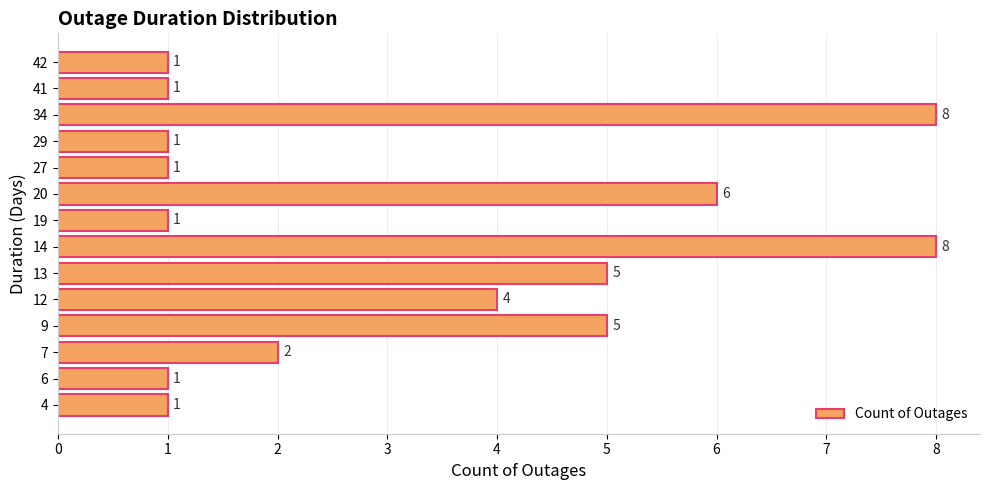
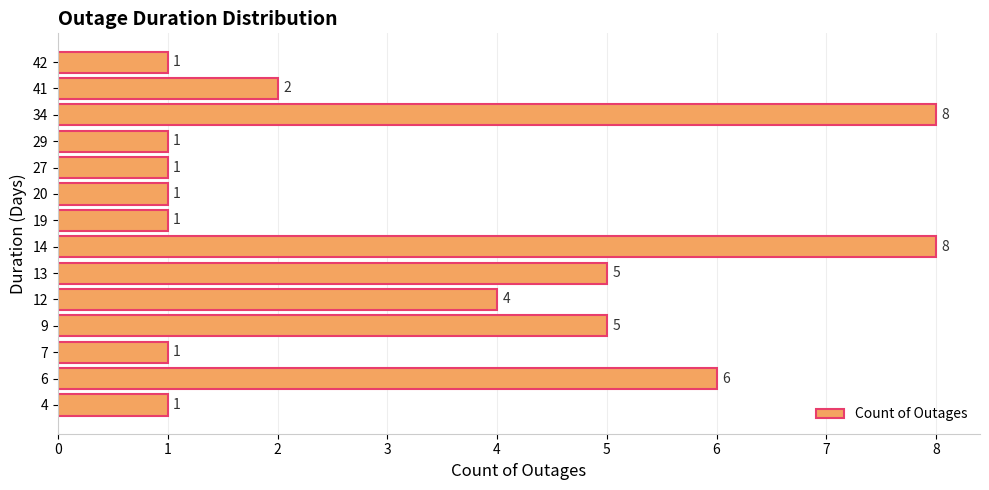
  {
    "42": 1,
-   "41": 1,
+   "41": 2,
    "34": 8,
    "29": 1,
    "27": 1,
-   "20": 6,
+   "20": 1,
    "19": 1,
    "14": 8,
    "13": 5,
    "12": 4,
    "9": 5,
-   "7": 2,
-   "6": 1,
+   "7": 1,
+   "6": 6,
    "4": 1
  }
